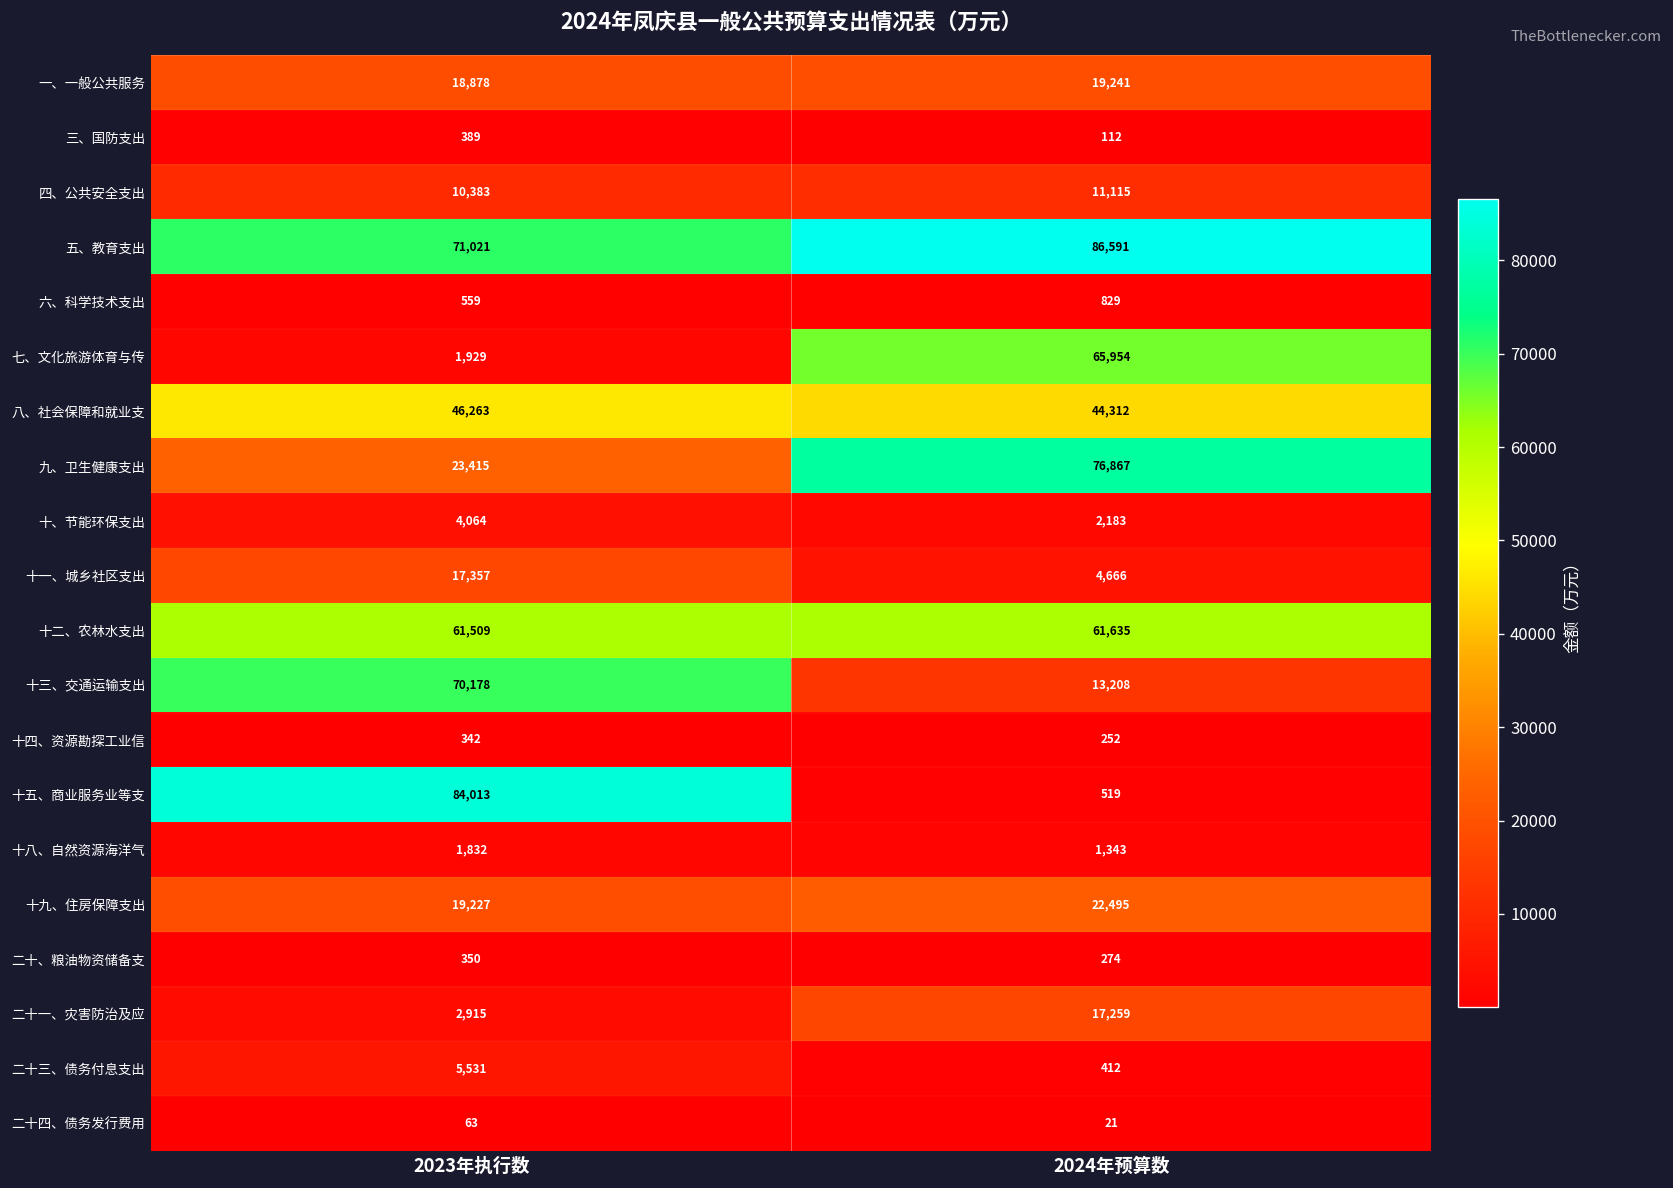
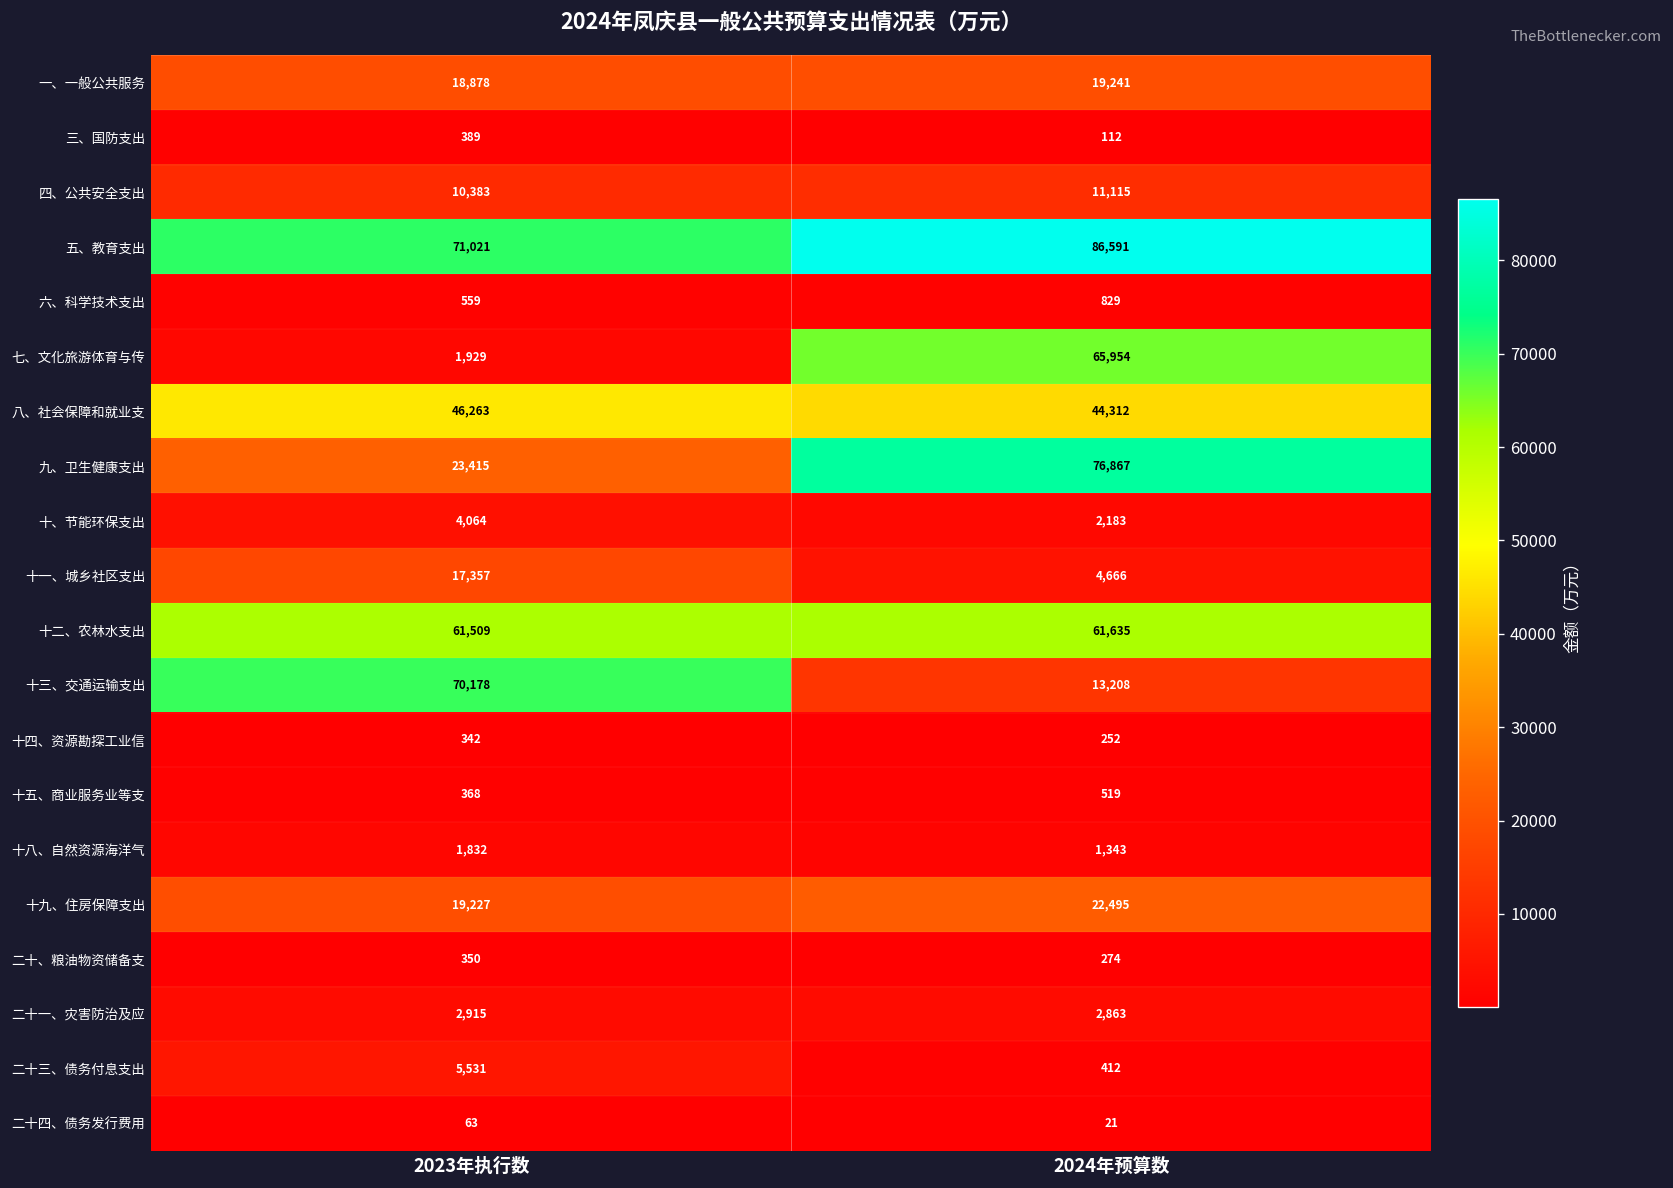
  {
    "一、一般公共服务": {
      "2023年执行数": "18,878",
      "2024年预算数": "19,241"
    },
    "三、国防支出": {
      "2023年执行数": "389",
      "2024年预算数": "112"
    },
    "四、公共安全支出": {
      "2023年执行数": "10,383",
      "2024年预算数": "11,115"
    },
    "五、教育支出": {
      "2023年执行数": "71,021",
      "2024年预算数": "86,591"
    },
    "六、科学技术支出": {
      "2023年执行数": "559",
      "2024年预算数": "829"
    },
    "七、文化旅游体育与传": {
      "2023年执行数": "1,929",
      "2024年预算数": "65,954"
    },
    "八、社会保障和就业支": {
      "2023年执行数": "46,263",
      "2024年预算数": "44,312"
    },
    "九、卫生健康支出": {
      "2023年执行数": "23,415",
      "2024年预算数": "76,867"
    },
    "十、节能环保支出": {
      "2023年执行数": "4,064",
      "2024年预算数": "2,183"
    },
    "十一、城乡社区支出": {
      "2023年执行数": "17,357",
      "2024年预算数": "4,666"
    },
    "十二、农林水支出": {
      "2023年执行数": "61,509",
      "2024年预算数": "61,635"
    },
    "十三、交通运输支出": {
      "2023年执行数": "70,178",
      "2024年预算数": "13,208"
    },
    "十四、资源勘探工业信": {
      "2023年执行数": "342",
      "2024年预算数": "252"
    },
    "十五、商业服务业等支": {
-     "2023年执行数": "84,013",
+     "2023年执行数": "368",
      "2024年预算数": "519"
    },
    "十八、自然资源海洋气": {
      "2023年执行数": "1,832",
      "2024年预算数": "1,343"
    },
    "十九、住房保障支出": {
      "2023年执行数": "19,227",
      "2024年预算数": "22,495"
    },
    "二十、粮油物资储备支": {
      "2023年执行数": "350",
      "2024年预算数": "274"
    },
    "二十一、灾害防治及应": {
      "2023年执行数": "2,915",
-     "2024年预算数": "17,259"
+     "2024年预算数": "2,863"
    },
    "二十三、债务付息支出": {
      "2023年执行数": "5,531",
      "2024年预算数": "412"
    },
    "二十四、债务发行费用": {
      "2023年执行数": "63",
      "2024年预算数": "21"
    }
  }
